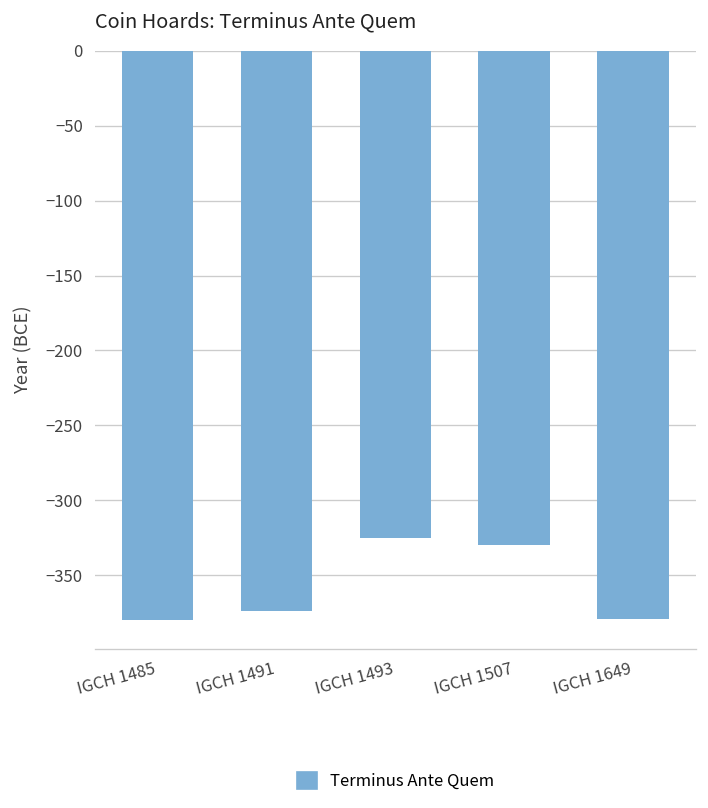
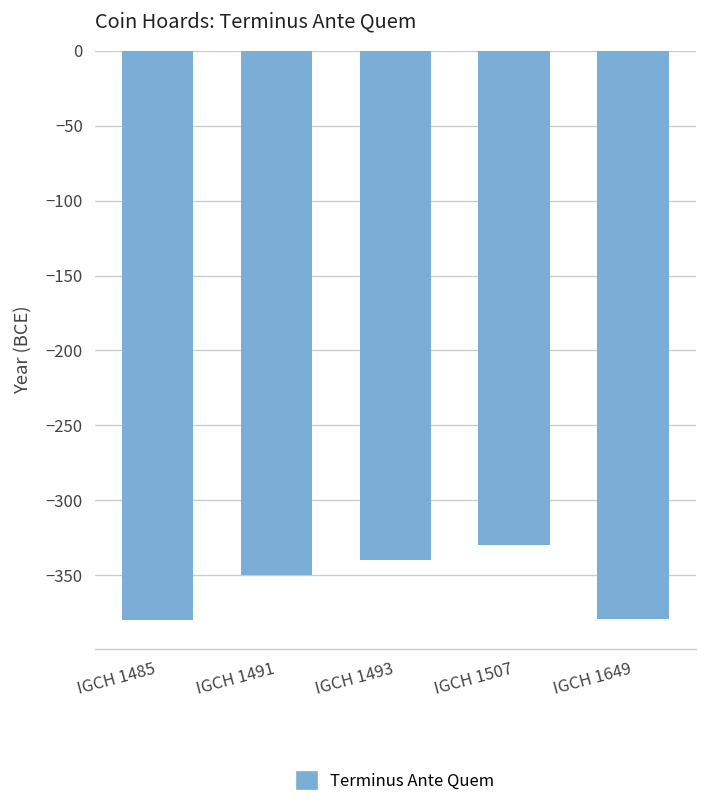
  {
    "IGCH 1485": -380,
-   "IGCH 1491": -374,
-   "IGCH 1493": -325,
+   "IGCH 1491": -350,
+   "IGCH 1493": -340,
    "IGCH 1507": -330,
    "IGCH 1649": -379
  }
